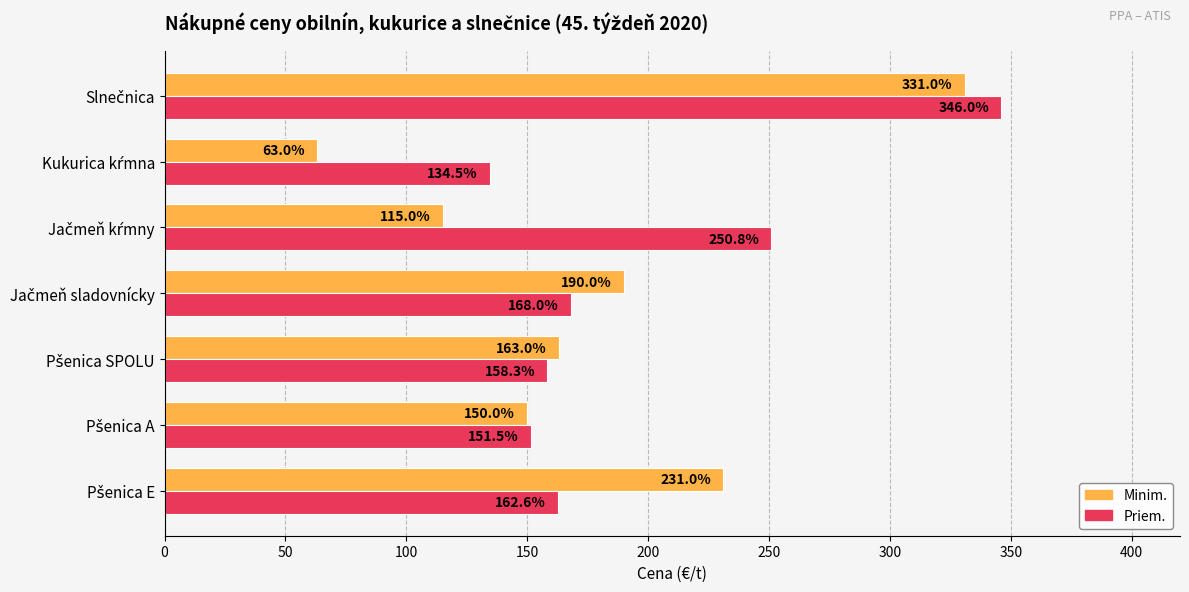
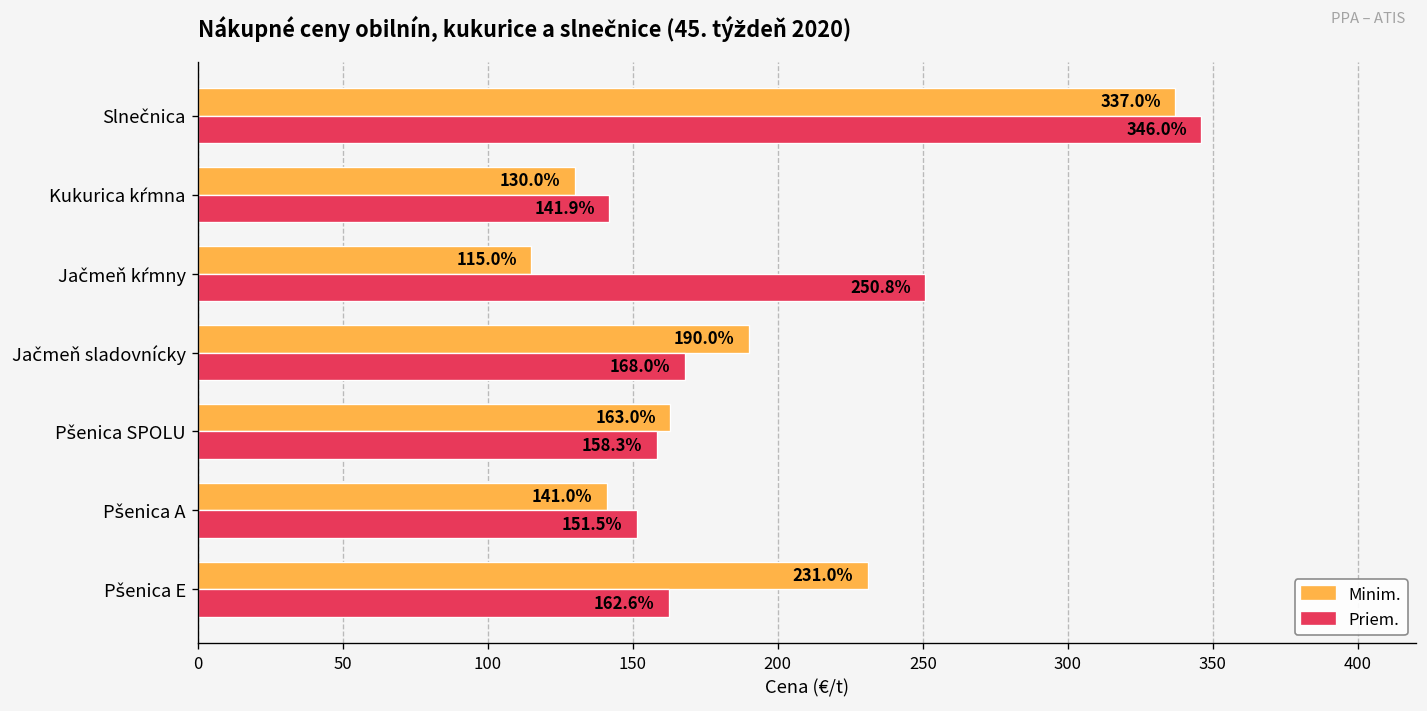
  {
    "Minim.": {
-     "Slnečnica": "331.0%",
-     "Kukurica kŕmna": "63.0%",
+     "Slnečnica": "337.0%",
+     "Kukurica kŕmna": "130.0%",
      "Jačmeň kŕmny": "115.0%",
      "Jačmeň sladovnícky": "190.0%",
      "Pšenica SPOLU": "163.0%",
-     "Pšenica A": "150.0%",
+     "Pšenica A": "141.0%",
      "Pšenica E": "231.0%"
    },
    "Priem.": {
      "Slnečnica": "346.0%",
-     "Kukurica kŕmna": "134.5%",
+     "Kukurica kŕmna": "141.9%",
      "Jačmeň kŕmny": "250.8%",
      "Jačmeň sladovnícky": "168.0%",
      "Pšenica SPOLU": "158.3%",
      "Pšenica A": "151.5%",
      "Pšenica E": "162.6%"
    }
  }
